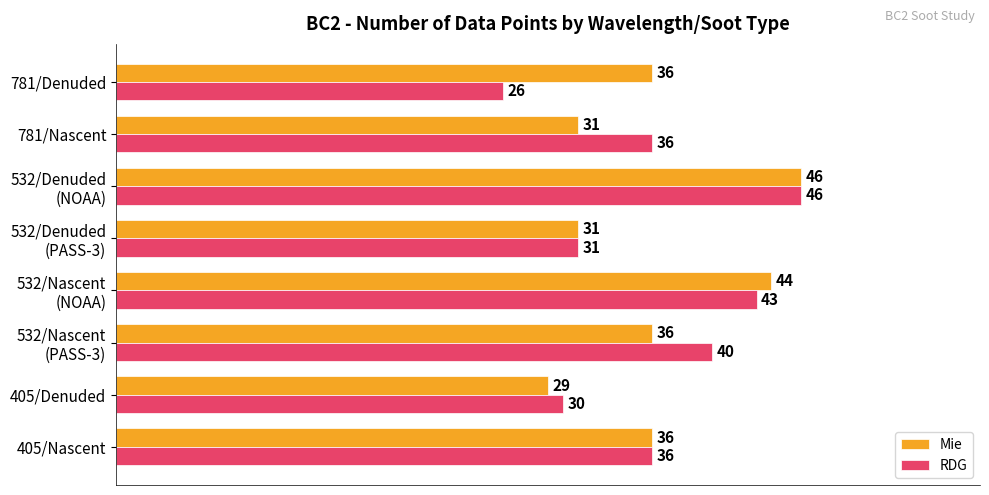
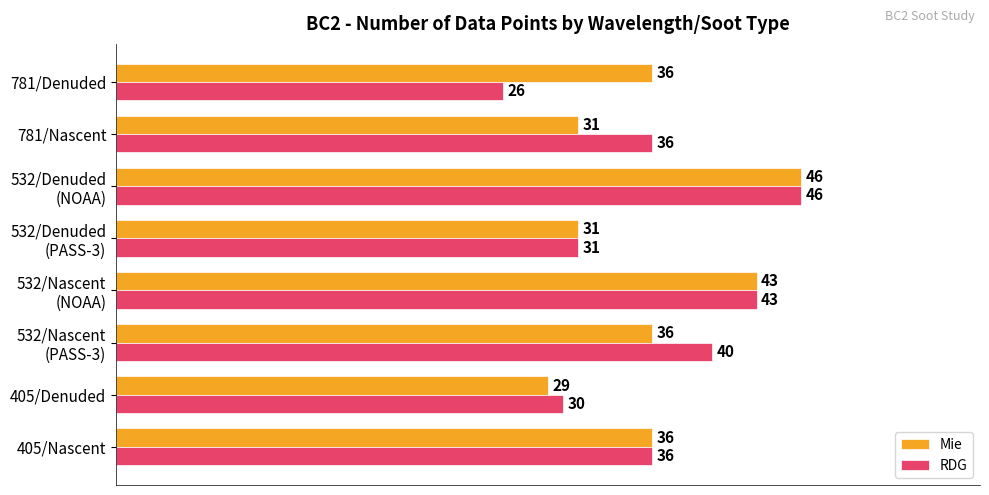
  {
    "Mie": {
      "781/Denuded": 36,
      "781/Nascent": 31,
      "532/Denuded (NOAA)": 46,
      "532/Denuded (PASS-3)": 31,
-     "532/Nascent (NOAA)": 44,
+     "532/Nascent (NOAA)": 43,
      "532/Nascent (PASS-3)": 36,
      "405/Denuded": 29,
      "405/Nascent": 36
    },
    "RDG": {
      "781/Denuded": 26,
      "781/Nascent": 36,
      "532/Denuded (NOAA)": 46,
      "532/Denuded (PASS-3)": 31,
      "532/Nascent (NOAA)": 43,
      "532/Nascent (PASS-3)": 40,
      "405/Denuded": 30,
      "405/Nascent": 36
    }
  }
